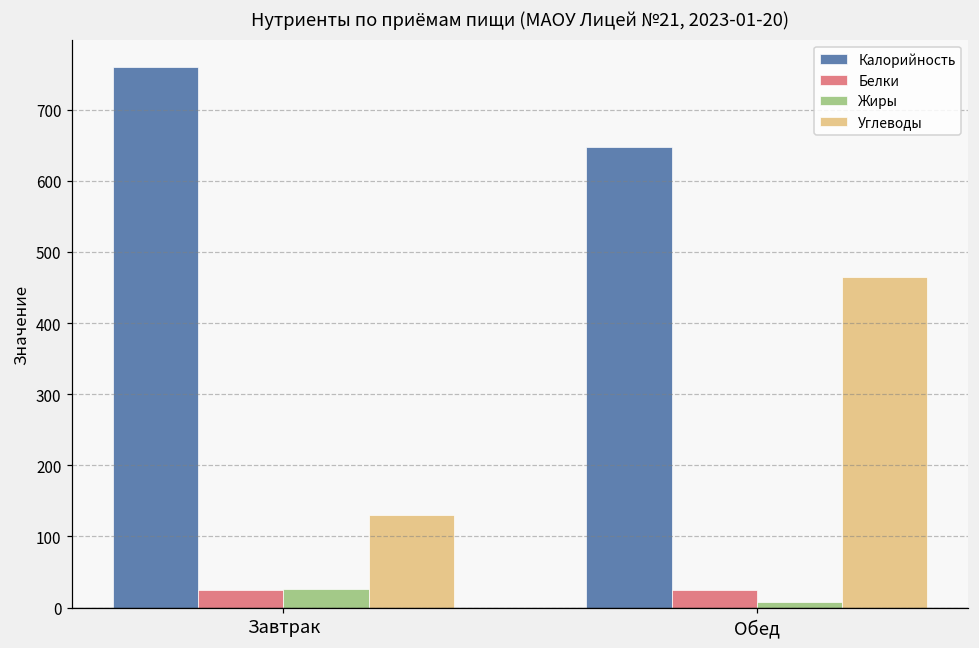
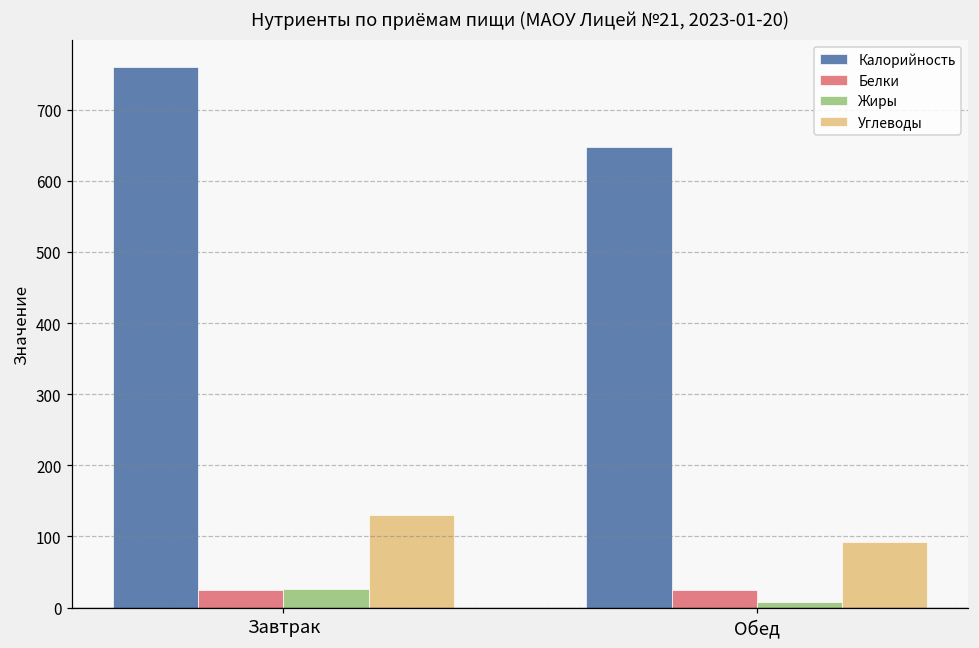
  {
    "Калорийность": {
      "Завтрак": 760,
      "Обед": 650
    },
    "Белки": {
      "Завтрак": 30,
      "Обед": 30
    },
    "Жиры": {
      "Завтрак": 30,
      "Обед": 10
    },
    "Углеводы": {
      "Завтрак": 130,
-     "Обед": 460
+     "Обед": 90
    }
  }
